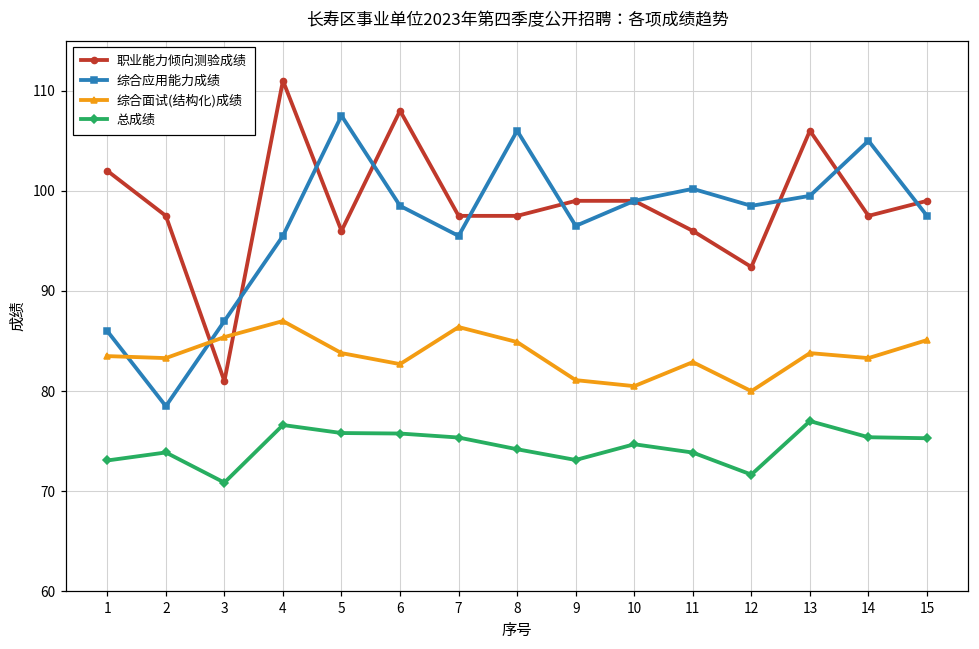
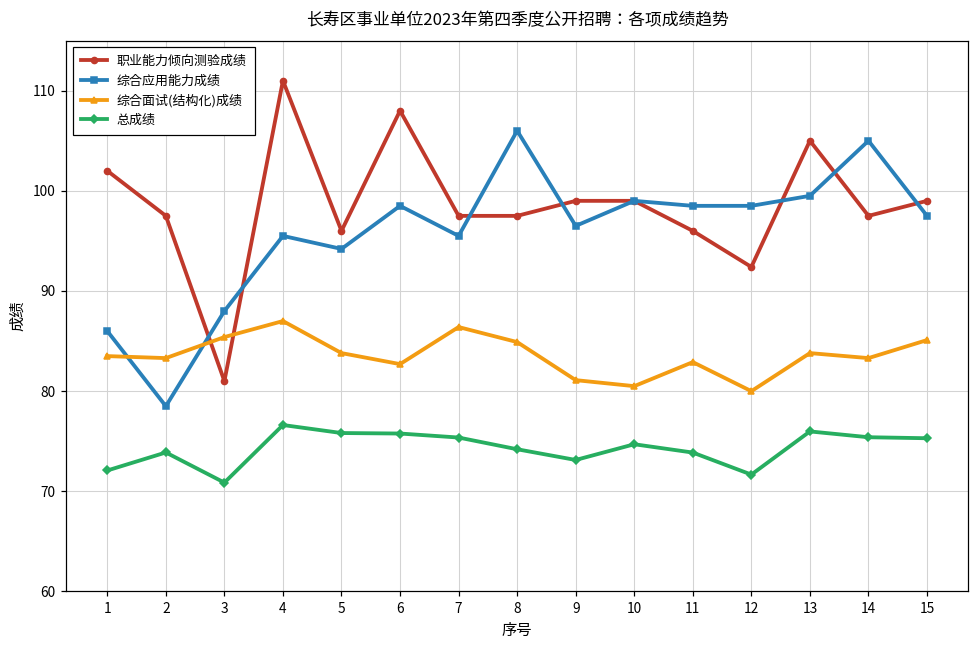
  {
    "职业能力倾向测验成绩": {
      "1": 102,
      "2": 98,
      "3": 81,
      "4": 111,
      "5": 96,
      "6": 108,
      "7": 98,
      "8": 98,
      "9": 99,
      "11": 96,
      "12": 92,
-     "13": 106,
+     "13": 105,
      "14": 98,
      "15": 99
    },
    "综合应用能力成绩": {
      "1": 86,
      "2": 79,
-     "3": 87,
+     "3": 88,
      "4": 96,
-     "5": 108,
+     "5": 94,
      "6": 99,
      "7": 96,
      "8": 106,
      "9": 97,
-     "11": 100,
+     "11": 99,
      "12": 99,
      "13": 100,
      "14": 105,
      "15": 98
    },
    "综合面试(结构化)成绩": {
      "1": 84,
      "2": 83,
      "3": 85,
      "4": 87,
      "5": 84,
      "6": 83,
      "7": 86,
      "8": 85,
      "9": 81,
      "10": 81,
      "11": 83,
      "12": 80,
      "13": 84,
      "14": 83,
      "15": 85
    },
    "总成绩": {
-     "1": 73,
+     "1": 72,
      "2": 74,
      "3": 71,
      "4": 77,
      "5": 76,
      "6": 76,
      "7": 75,
      "8": 74,
      "9": 73,
      "10": 75,
      "11": 74,
      "12": 72,
-     "13": 77,
+     "13": 76,
      "14": 75,
      "15": 75
    }
  }
